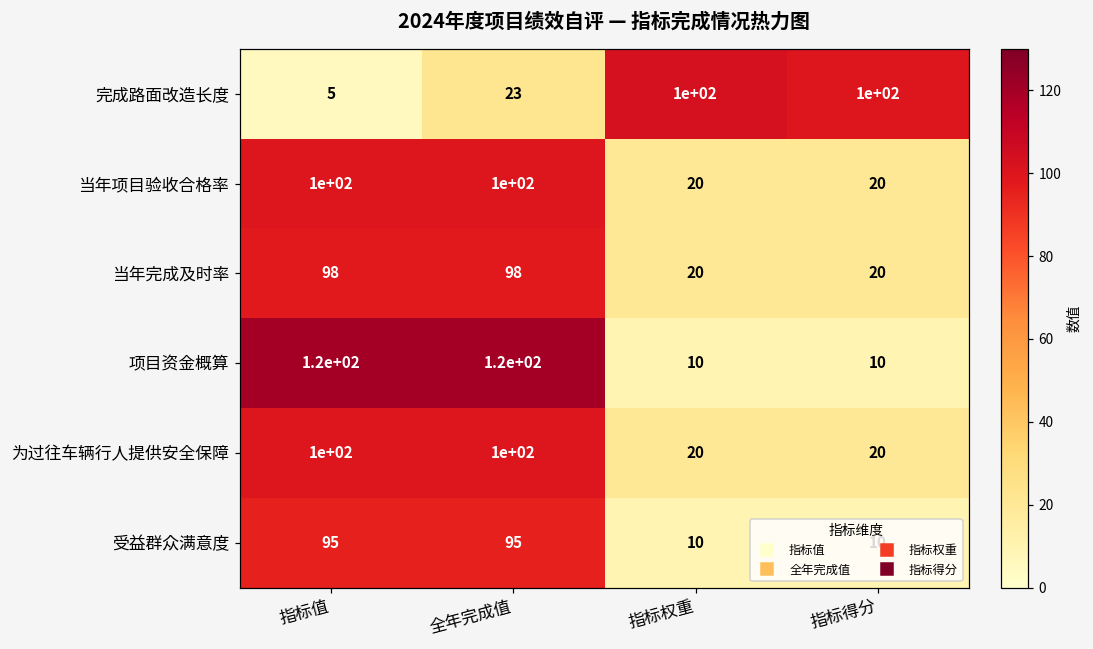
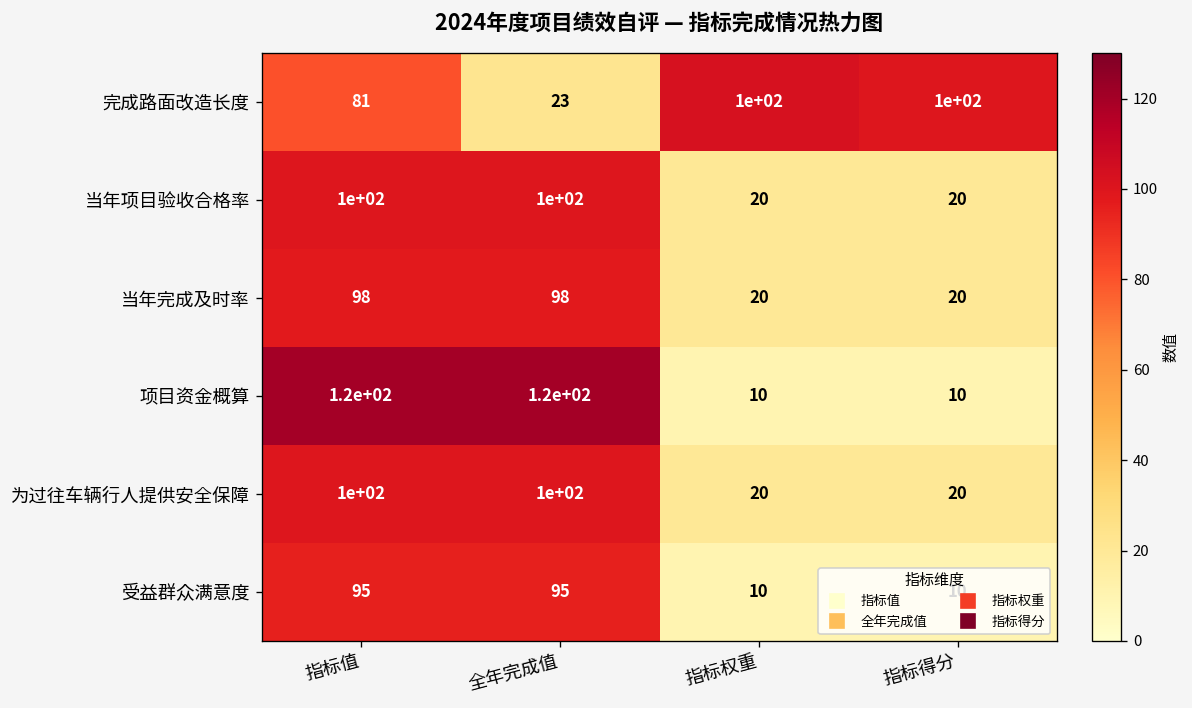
  {
    "完成路面改造长度": {
-     "指标值": "5",
+     "指标值": "81",
      "全年完成值": "23",
      "指标权重": "1e+02",
      "指标得分": "1e+02"
    },
    "当年项目验收合格率": {
      "指标值": "1e+02",
      "全年完成值": "1e+02",
      "指标权重": "20",
      "指标得分": "20"
    },
    "当年完成及时率": {
      "指标值": "98",
      "全年完成值": "98",
      "指标权重": "20",
      "指标得分": "20"
    },
    "项目资金概算": {
      "指标值": "1.2e+02",
      "全年完成值": "1.2e+02",
      "指标权重": "10",
      "指标得分": "10"
    },
    "为过往车辆行人提供安全保障": {
      "指标值": "1e+02",
      "全年完成值": "1e+02",
      "指标权重": "20",
      "指标得分": "20"
    },
    "受益群众满意度": {
      "指标值": "95",
      "全年完成值": "95",
      "指标权重": "10"
    }
  }
